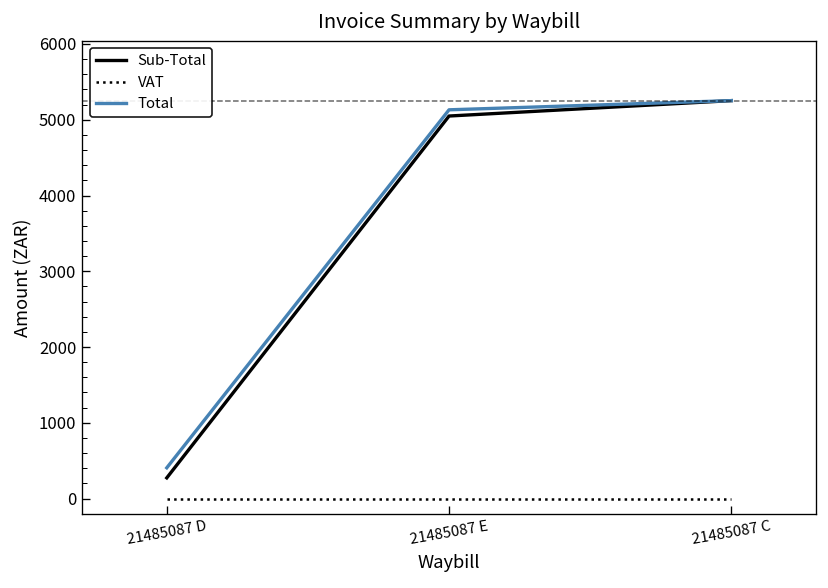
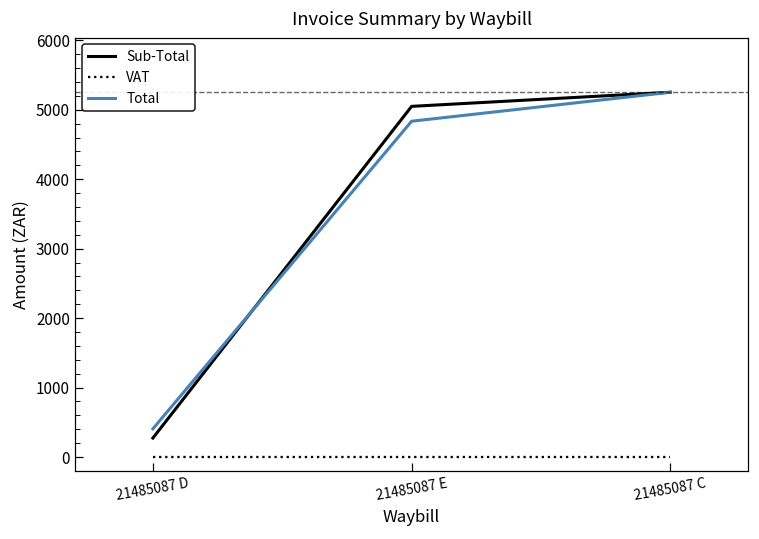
  {
    "Total": {
      "21485087 D": 400,
-     "21485087 E": 5100
+     "21485087 E": 4800
    }
  }
